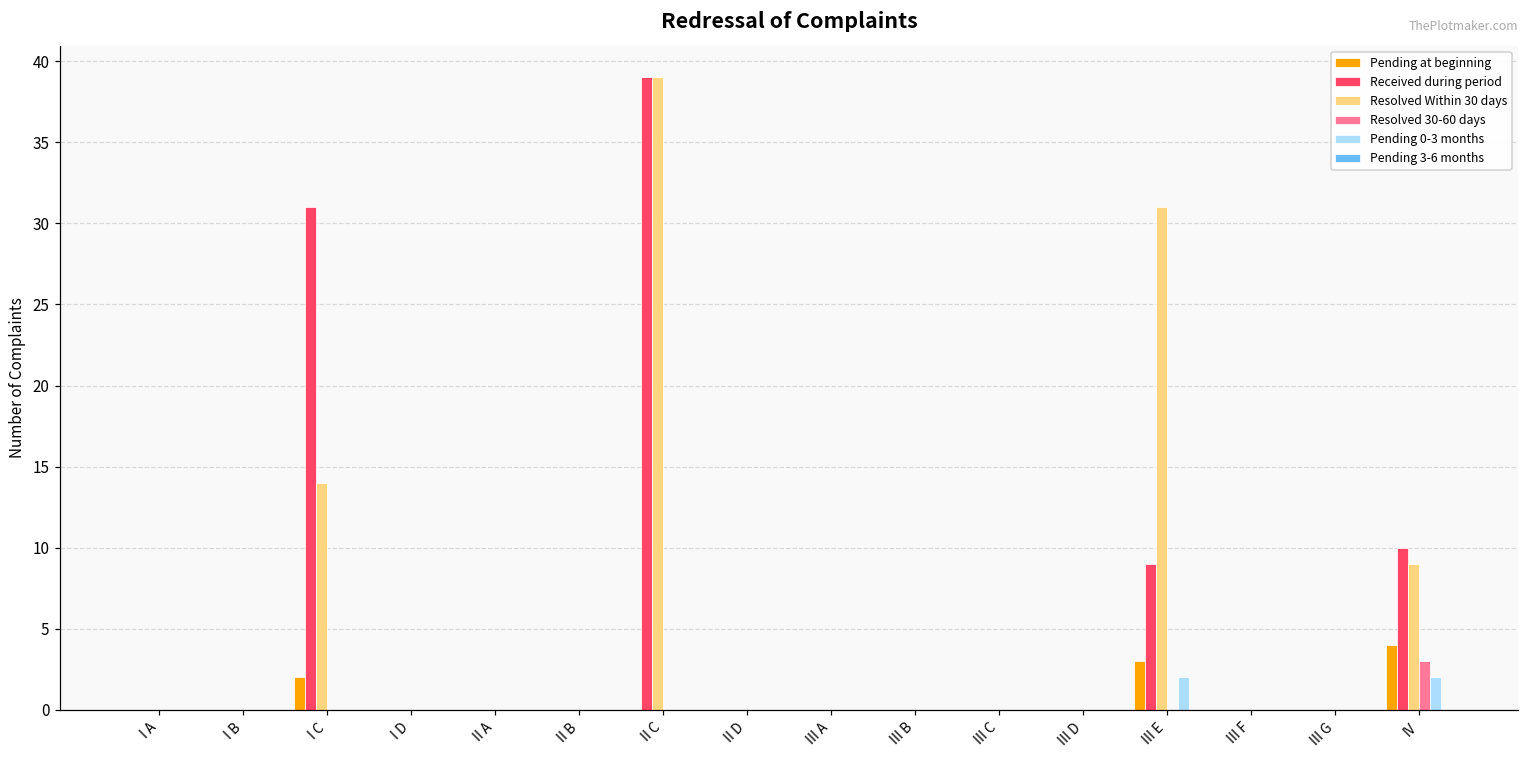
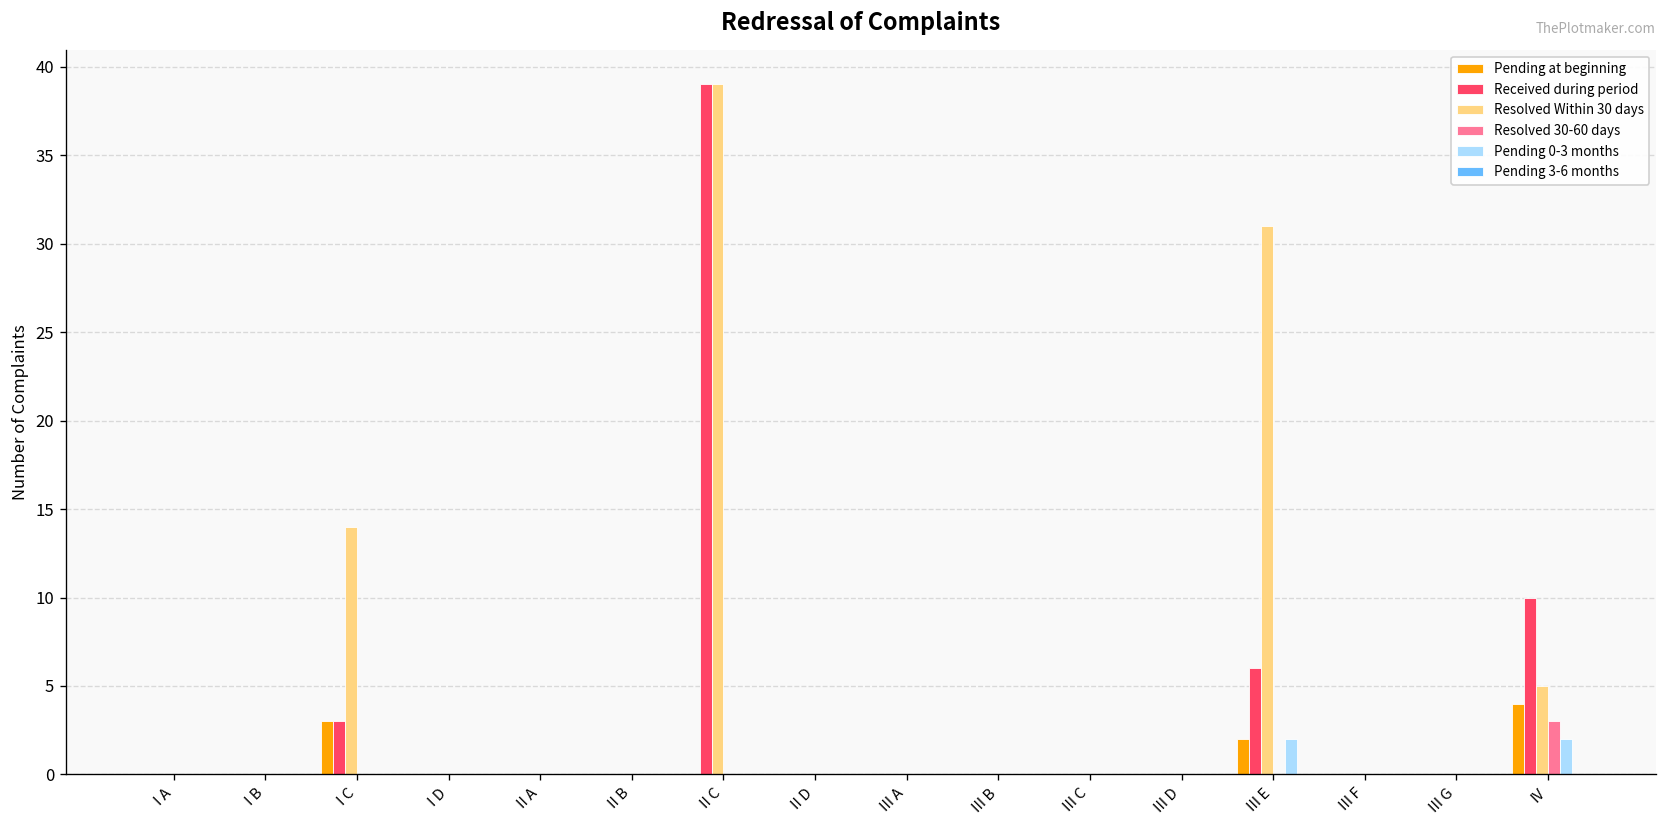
  {
    "Pending at beginning": {
      "I A": 0,
      "I B": 0,
-     "I C": 2,
+     "I C": 3,
      "I D": 0,
      "II A": 0,
      "II B": 0,
      "II C": 0,
      "II D": 0,
      "III A": 0,
      "III B": 0,
      "III C": 0,
      "III D": 0,
-     "III E": 3,
+     "III E": 2,
      "III F": 0,
      "III G": 0,
      "IV": 4
    },
    "Received during period": {
      "I A": 0,
      "I B": 0,
-     "I C": 31,
+     "I C": 3,
      "I D": 0,
      "II A": 0,
      "II B": 0,
      "II C": 39,
      "II D": 0,
      "III A": 0,
      "III B": 0,
      "III C": 0,
      "III D": 0,
-     "III E": 9,
+     "III E": 6,
      "III F": 0,
      "III G": 0,
      "IV": 10
    },
    "Resolved Within 30 days": {
      "I A": 0,
      "I B": 0,
      "I C": 14,
      "I D": 0,
      "II A": 0,
      "II B": 0,
      "II C": 39,
      "II D": 0,
      "III A": 0,
      "III B": 0,
      "III C": 0,
      "III D": 0,
      "III E": 31,
      "III F": 0,
      "III G": 0,
-     "IV": 9
+     "IV": 5
    },
    "Resolved 30-60 days": {
      "I A": 0,
      "I B": 0,
      "I C": 0,
      "I D": 0,
      "II A": 0,
      "II B": 0,
      "II C": 0,
      "II D": 0,
      "III A": 0,
      "III B": 0,
      "III C": 0,
      "III D": 0,
      "III E": 0,
      "III F": 0,
      "III G": 0,
      "IV": 3
    },
    "Pending 0-3 months": {
      "I A": 0,
      "I B": 0,
      "I C": 0,
      "I D": 0,
      "II A": 0,
      "II B": 0,
      "II C": 0,
      "II D": 0,
      "III A": 0,
      "III B": 0,
      "III C": 0,
      "III D": 0,
      "III E": 2,
      "III F": 0,
      "III G": 0,
      "IV": 2
    },
    "Pending 3-6 months": {
      "I A": 0,
      "I B": 0,
      "I C": 0,
      "I D": 0,
      "II A": 0,
      "II B": 0,
      "II C": 0,
      "II D": 0,
      "III A": 0,
      "III B": 0,
      "III C": 0,
      "III D": 0,
      "III E": 0,
      "III F": 0,
      "III G": 0,
      "IV": 0
    }
  }
